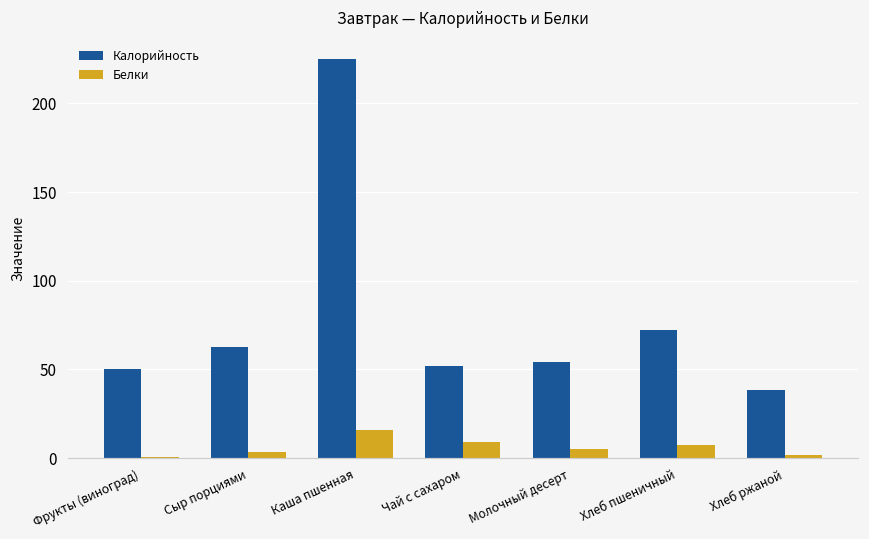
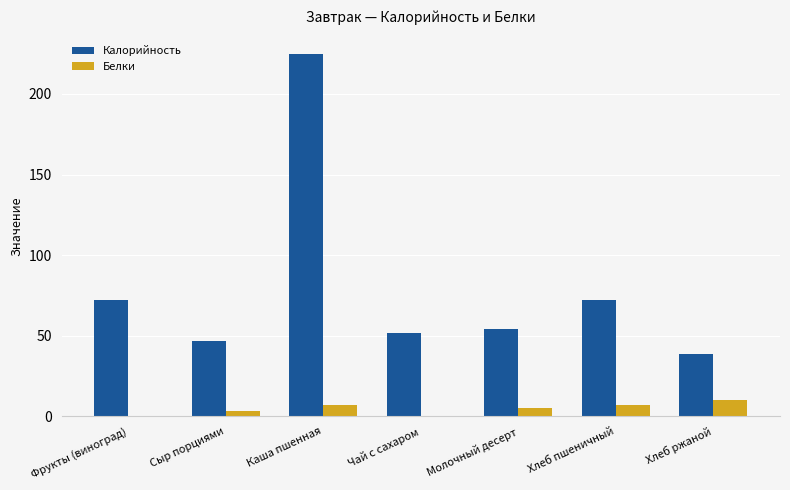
  {
    "Калорийность": {
-     "Фрукты (виноград)": 50,
-     "Сыр порциями": 63,
+     "Фрукты (виноград)": 72,
+     "Сыр порциями": 47,
      "Каша пшенная": 225,
      "Чай с сахаром": 52,
      "Молочный десерт": 54,
      "Хлеб пшеничный": 72,
      "Хлеб ржаной": 39
    },
    "Белки": {
      "Сыр порциями": 4,
-     "Каша пшенная": 16,
-     "Чай с сахаром": 9,
+     "Каша пшенная": 7,
+     "Чай с сахаром": 0,
      "Молочный десерт": 5,
      "Хлеб пшеничный": 7,
-     "Хлеб ржаной": 2
+     "Хлеб ржаной": 10
    }
  }
